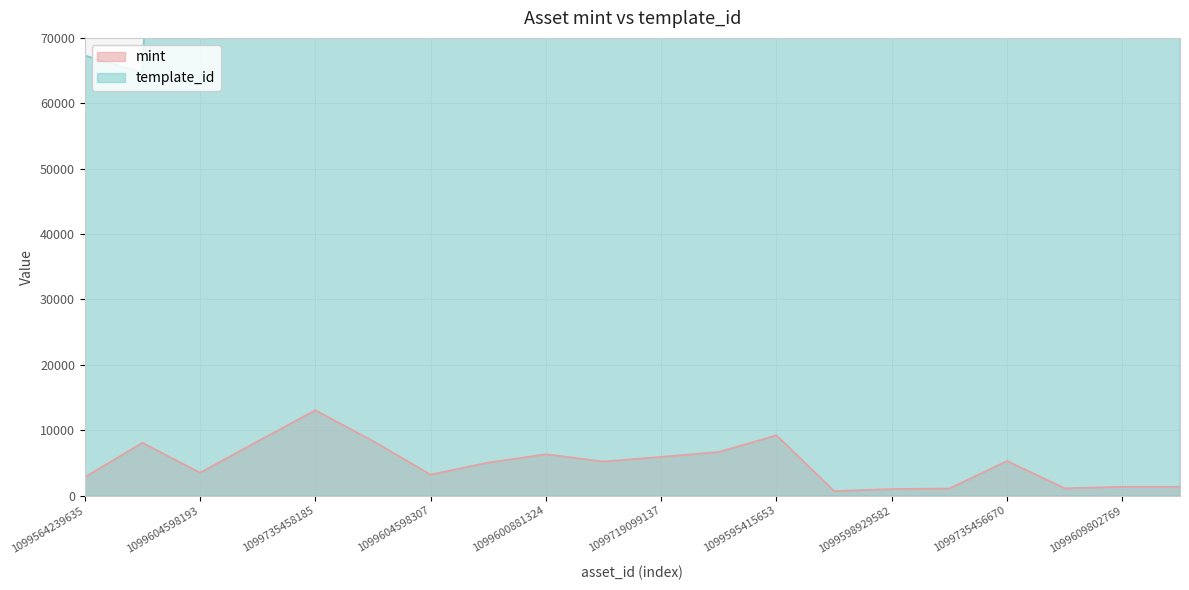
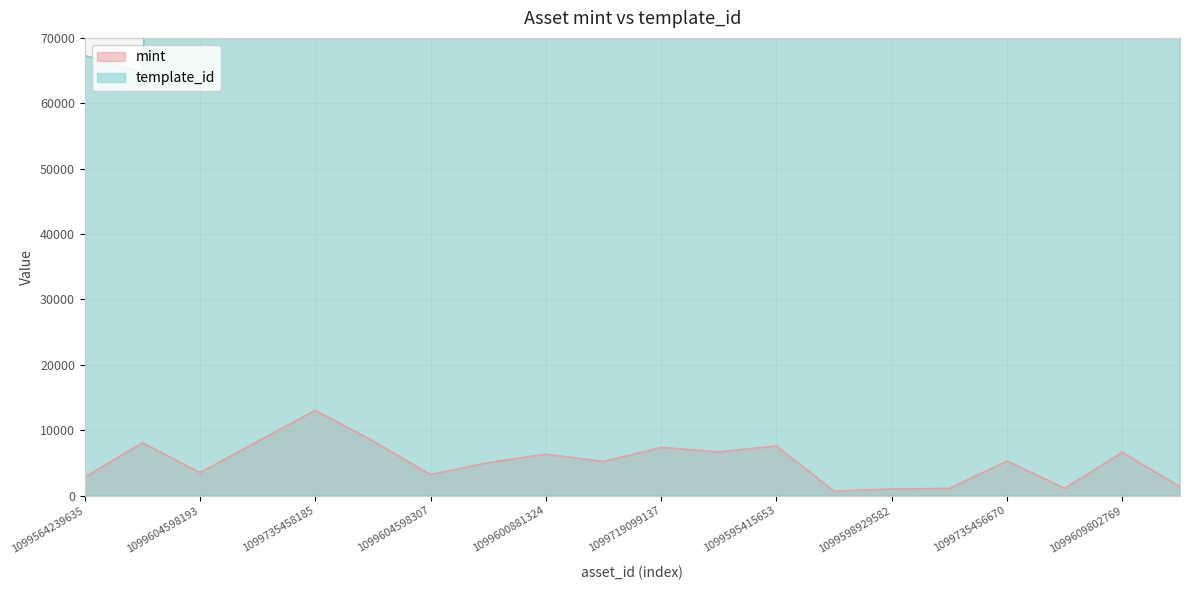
  {
    "mint": {
      "1099564239635": 3000,
      "1099604598193": 4000,
      "1099735458185": 13000,
      "1099604598307": 3000,
      "1099600881324": 6000,
-     "1099719099137": 6000,
-     "1099595415653": 9000,
+     "1099719099137": 7000,
+     "1099595415653": 8000,
      "1099598929582": 1000,
      "1099735456670": 5000,
-     "1099609802769": 1000
+     "1099609802769": 7000
    },
    "template_id": {
      "1099564239635": 67000
    }
  }
